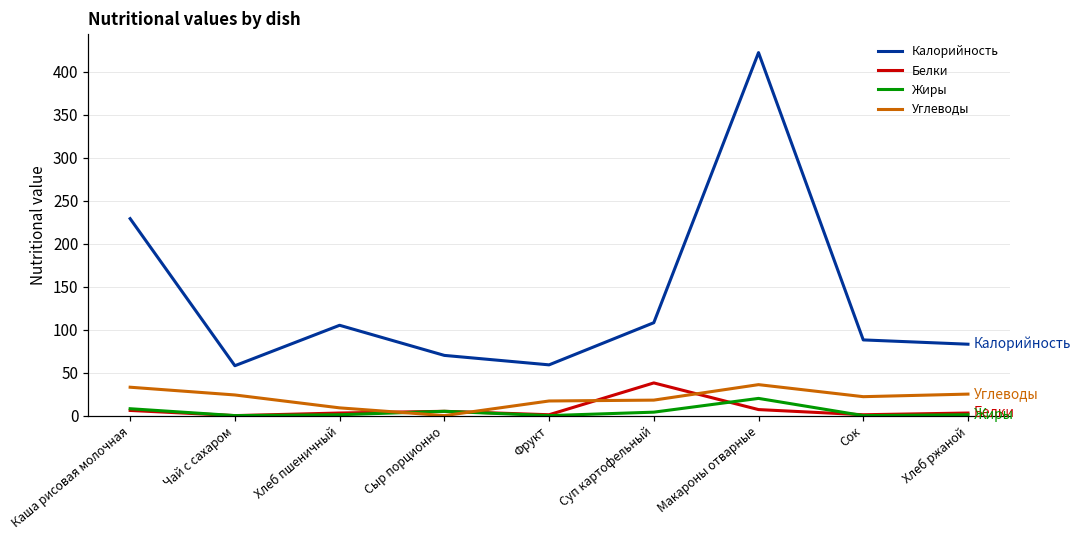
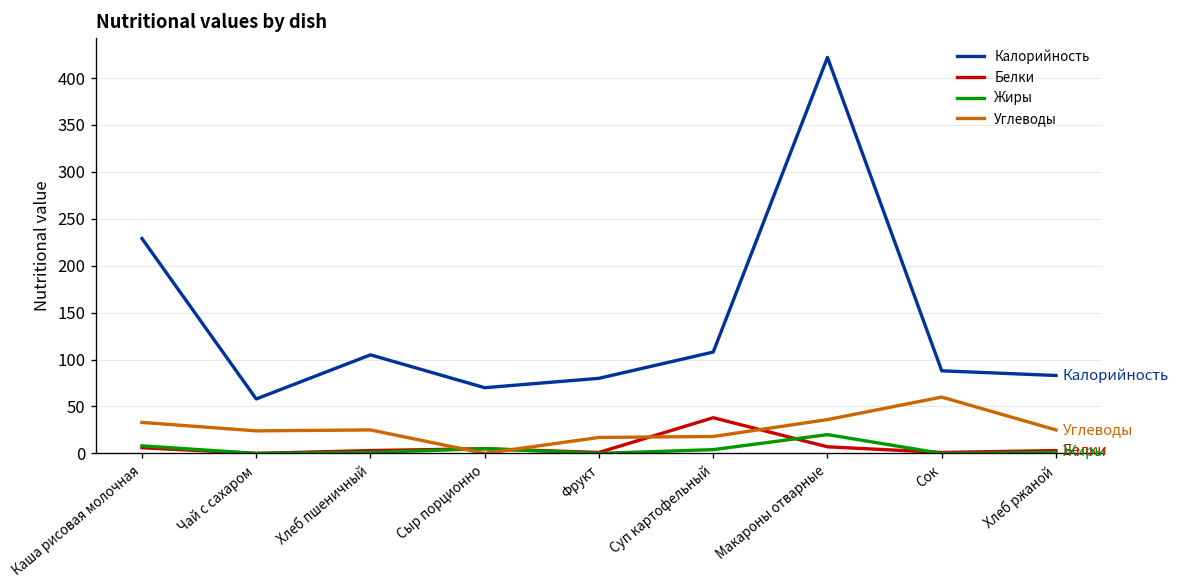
  {
    "Калорийность": {
      "Каша рисовая молочная": 230,
      "Чай с сахаром": 60,
      "Хлеб пшеничный": 110,
      "Сыр порционно": 70,
-     "Фрукт": 60,
+     "Фрукт": 80,
      "Суп картофельный": 110,
      "Макароны отварные": 420,
      "Сок": 90,
      "Хлеб ржаной": 80
    },
    "Белки": {
      "Суп картофельный": 40,
      "Макароны отварные": 10
    },
    "Жиры": {
      "Суп картофельный": 0,
      "Макароны отварные": 20
    },
    "Углеводы": {
      "Каша рисовая молочная": 30,
      "Чай с сахаром": 20,
-     "Хлеб пшеничный": 10,
+     "Хлеб пшеничный": 30,
      "Сыр порционно": 0,
      "Фрукт": 20,
      "Суп картофельный": 20,
      "Макароны отварные": 40,
-     "Сок": 20,
+     "Сок": 60,
      "Хлеб ржаной": 30
    }
  }
